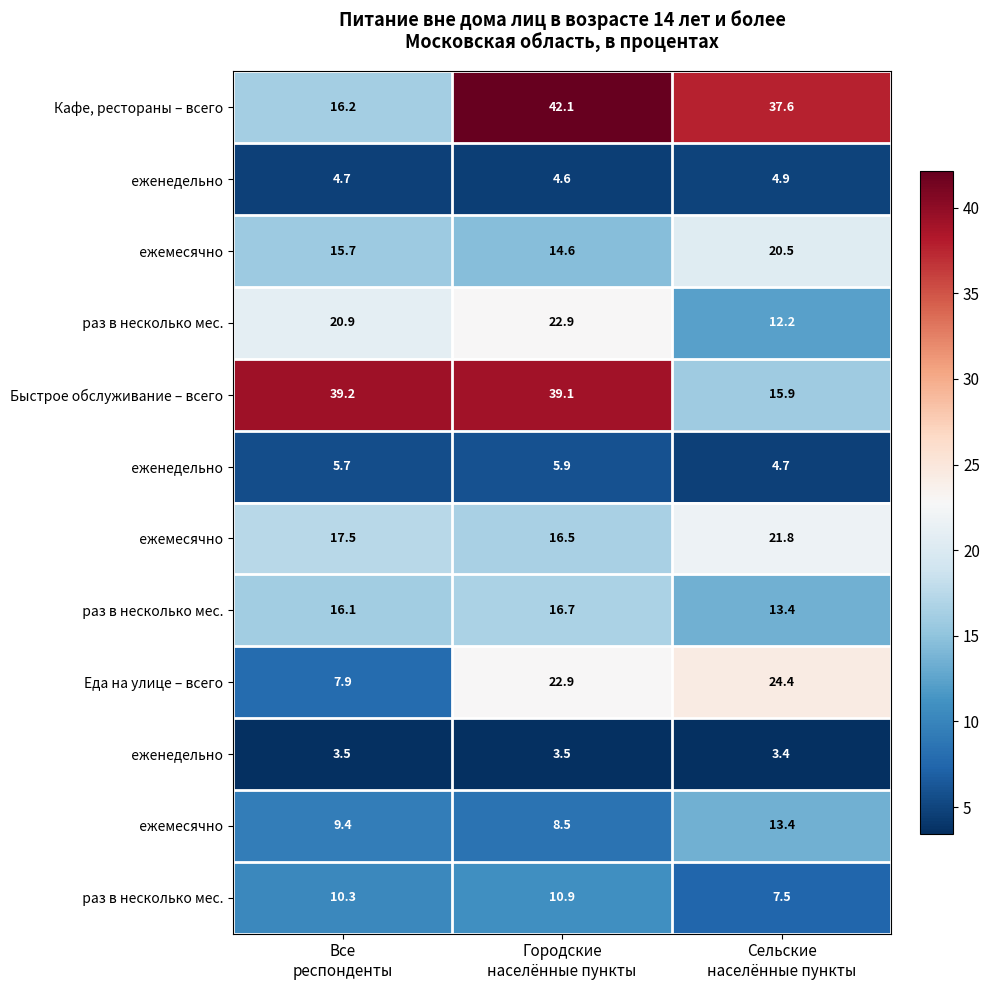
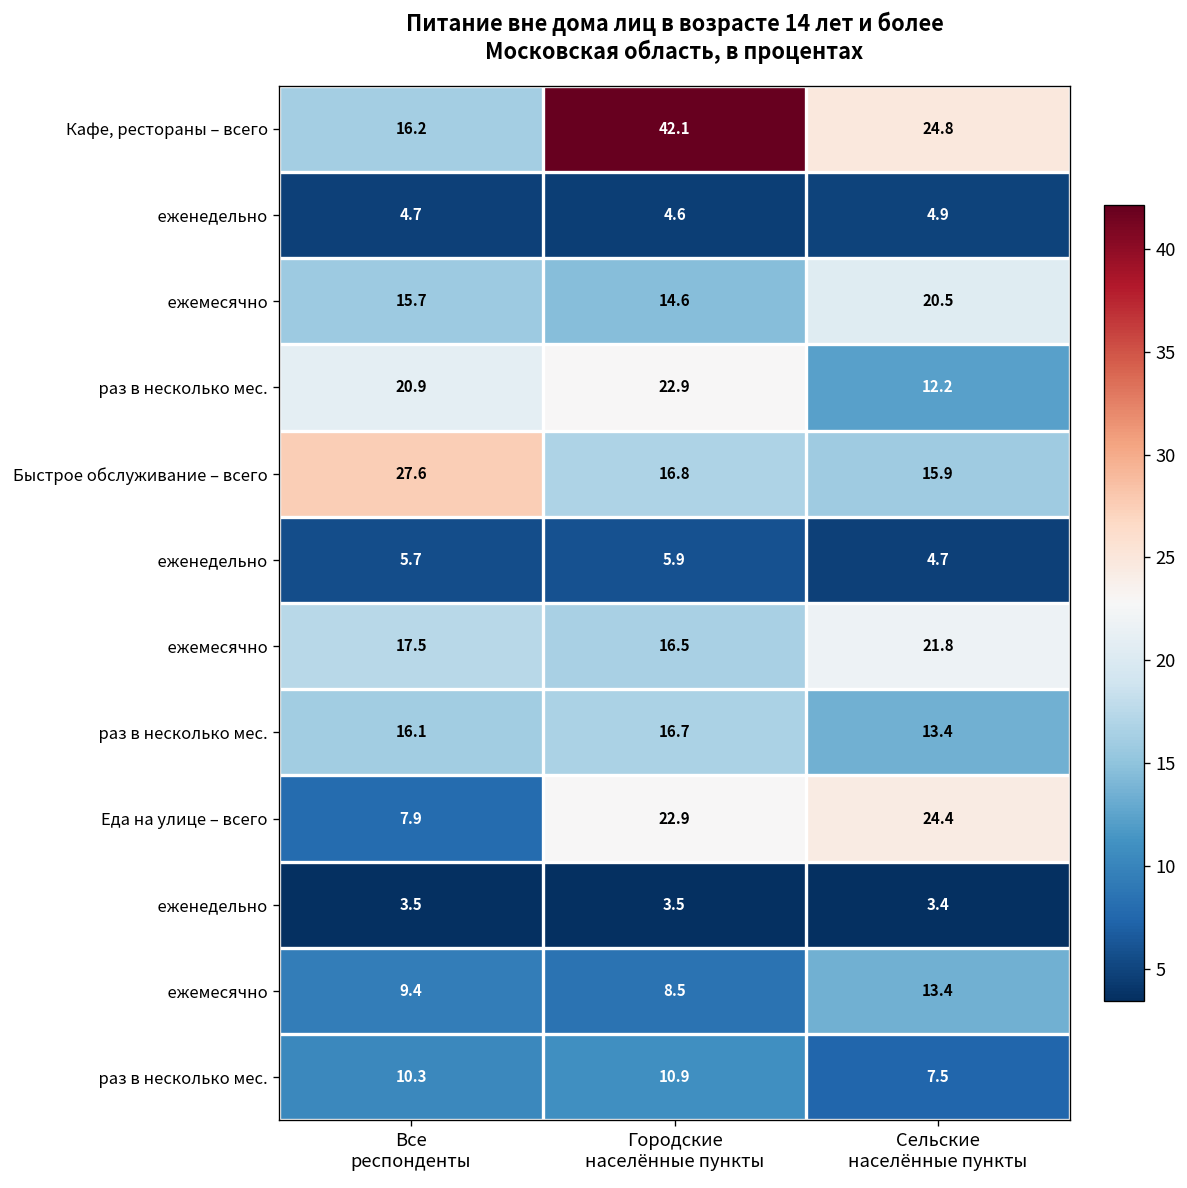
  {
    "Кафе, рестораны – всего": {
      "Все респонденты": 16.2,
      "Городские населённые пункты": 42.1,
-     "Сельские населённые пункты": 37.6
+     "Сельские населённые пункты": 24.8
    },
    "Быстрое обслуживание – всего": {
-     "Все респонденты": 39.2,
-     "Городские населённые пункты": 39.1,
+     "Все респонденты": 27.6,
+     "Городские населённые пункты": 16.8,
      "Сельские населённые пункты": 15.9
    },
    "Еда на улице – всего": {
      "Все респонденты": 7.9,
      "Городские населённые пункты": 22.9,
      "Сельские населённые пункты": 24.4
    }
  }
